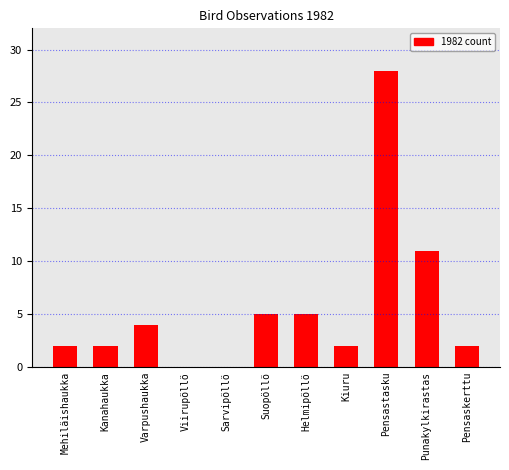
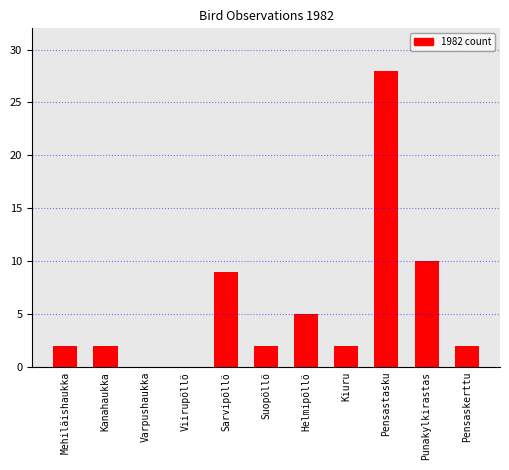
  {
    "Mehiläishaukka": 2,
    "Kanahaukka": 2,
-   "Varpushaukka": 4,
+   "Varpushaukka": 0,
    "Viirupöllö": 0,
-   "Sarvipöllö": 0,
-   "Suopöllö": 5,
+   "Sarvipöllö": 9,
+   "Suopöllö": 2,
    "Helmipöllö": 5,
    "Kiuru": 2,
    "Pensastasku": 28,
-   "Punakylkirastas": 11,
+   "Punakylkirastas": 10,
    "Pensaskerttu": 2
  }
